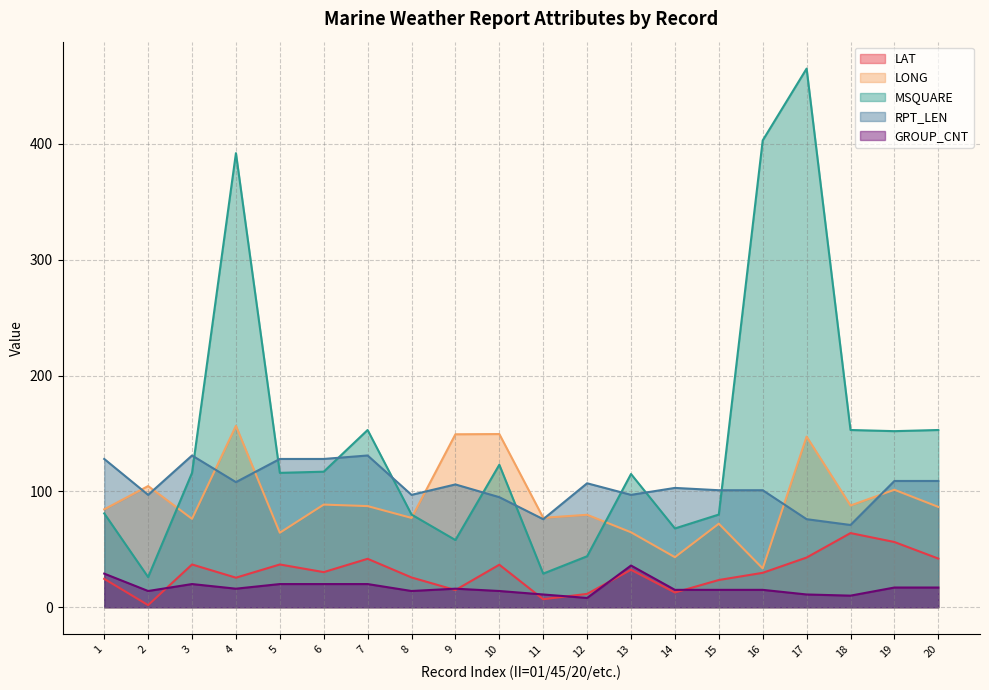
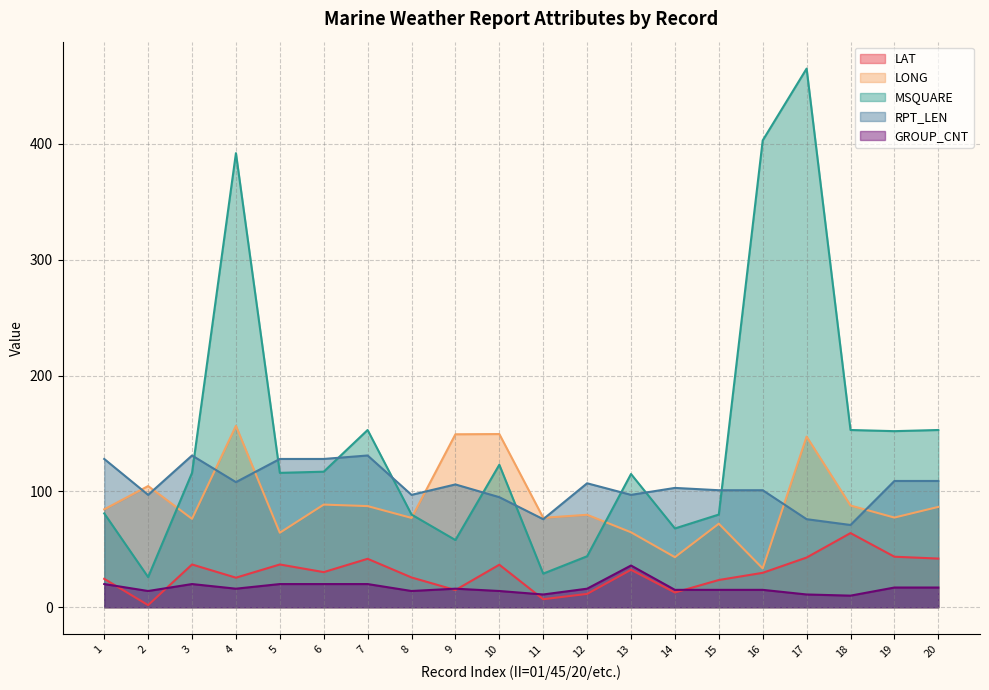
  {
    "LAT": {
      "1": 25,
      "2": 2,
      "3": 37,
      "4": 26,
      "5": 37,
      "6": 30,
      "7": 42,
      "8": 26,
      "10": 37,
      "11": 7,
      "12": 12,
      "13": 32,
      "14": 13,
      "15": 24,
      "16": 30,
      "17": 43,
      "18": 64,
-     "19": 56,
+     "19": 44,
      "20": 42
    },
    "LONG": {
      "1": 85,
      "2": 105,
      "3": 76,
      "4": 157,
      "5": 64,
      "6": 89,
      "7": 87,
      "8": 77,
      "9": 149,
      "10": 150,
      "12": 80,
      "13": 65,
      "14": 43,
      "15": 72,
      "16": 34,
      "17": 147,
      "18": 88,
-     "19": 101,
+     "19": 77,
      "20": 87
    },
    "GROUP_CNT": {
-     "1": 29,
+     "1": 20,
      "2": 14,
      "3": 20,
      "4": 16,
      "5": 20,
      "6": 20,
      "7": 20,
      "8": 14,
      "10": 14,
      "11": 11,
-     "12": 8,
+     "12": 16,
      "13": 36,
      "14": 15,
      "15": 15,
      "16": 15,
      "17": 11,
      "18": 10,
      "19": 17,
      "20": 17
    }
  }
